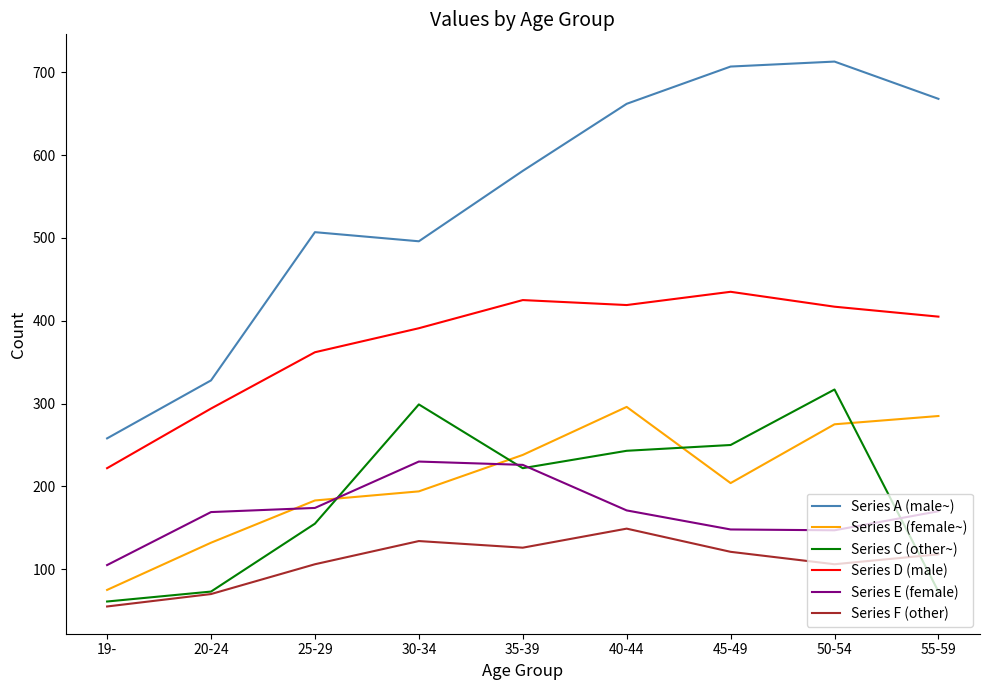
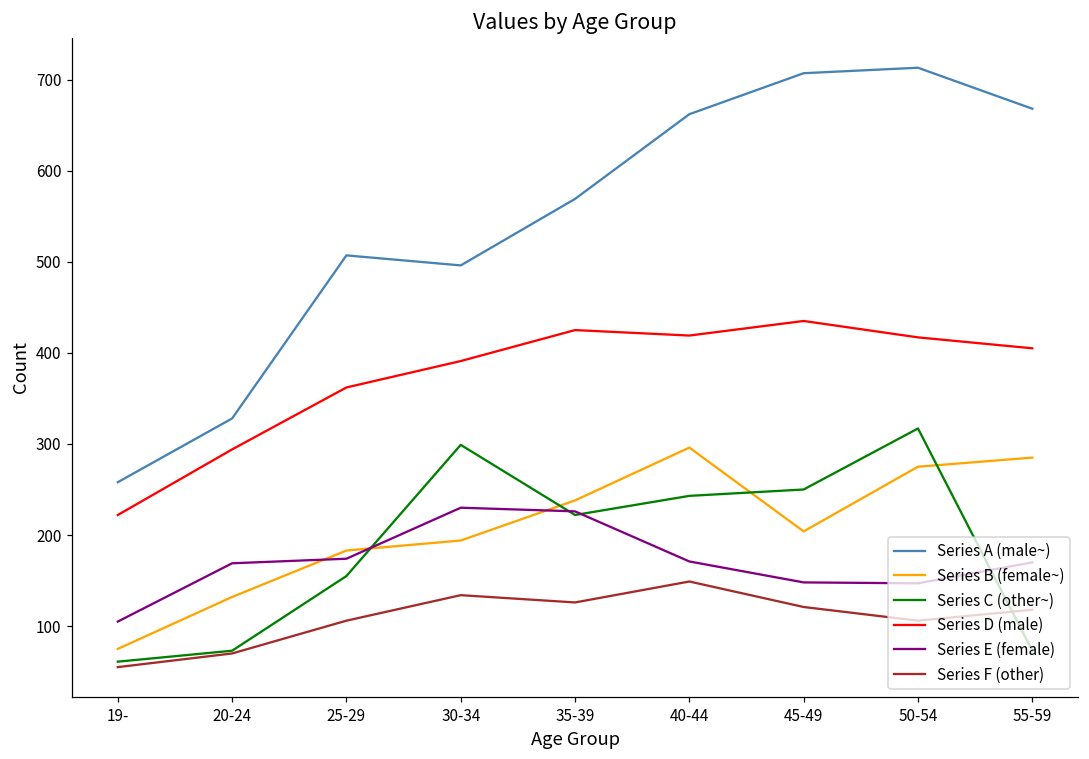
  {
    "Series A (male~)": {
      "19-": 260,
      "20-24": 330,
      "25-29": 510,
      "30-34": 500,
-     "35-39": 580,
+     "35-39": 570,
      "40-44": 660,
      "45-49": 710,
      "50-54": 710,
      "55-59": 670
    },
    "Series B (female~)": {
      "19-": 80,
      "20-24": 130,
      "25-29": 180,
      "30-34": 190,
      "35-39": 240,
      "40-44": 300,
      "45-49": 200,
      "50-54": 280,
      "55-59": 290
    },
    "Series C (other~)": {
      "19-": 60,
      "25-29": 160,
      "30-34": 300,
      "35-39": 220,
      "40-44": 240,
      "45-49": 250,
      "50-54": 320
    },
    "Series D (male)": {
      "19-": 220,
      "20-24": 290,
      "25-29": 360,
      "30-34": 390,
      "35-39": 430,
      "40-44": 420,
      "45-49": 440,
      "50-54": 420,
      "55-59": 410
    },
    "Series E (female)": {
      "19-": 110,
      "20-24": 170,
      "25-29": 170,
      "30-34": 230,
      "35-39": 230,
      "40-44": 170,
      "45-49": 150
    },
    "Series F (other)": {
      "19-": 60,
      "25-29": 110,
      "30-34": 130,
      "35-39": 130,
      "40-44": 150,
      "45-49": 120
    }
  }
